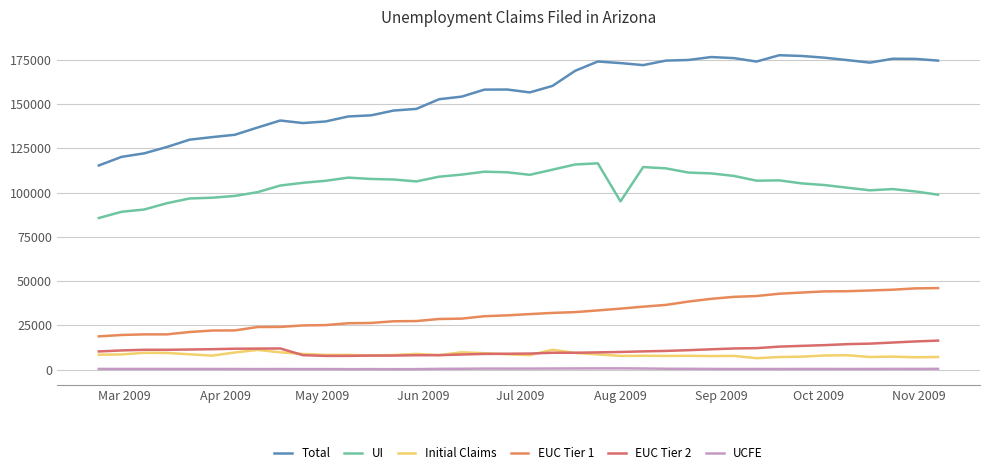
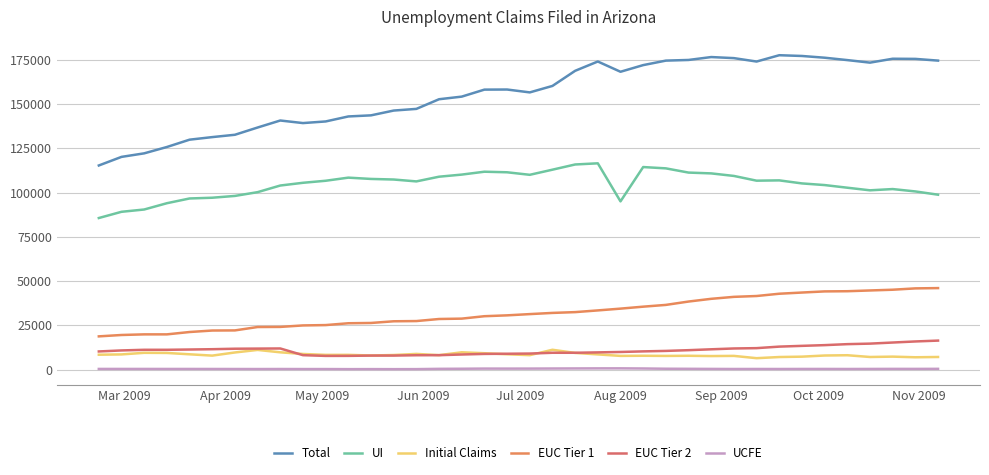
  {
    "Total": {
-     "Aug 2009": 173000
+     "Aug 2009": 168000
    },
    "UI": {
      "Aug 2009": 95000
    },
    "Initial Claims": {
      "Aug 2009": 8000
    },
    "UCFE": {
      "Aug 2009": 1000
    }
  }
